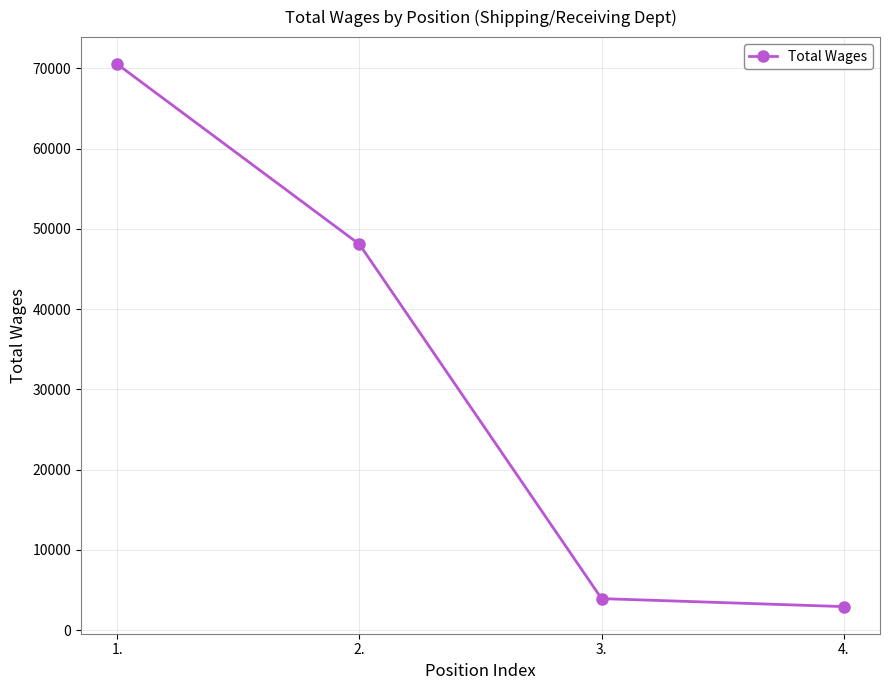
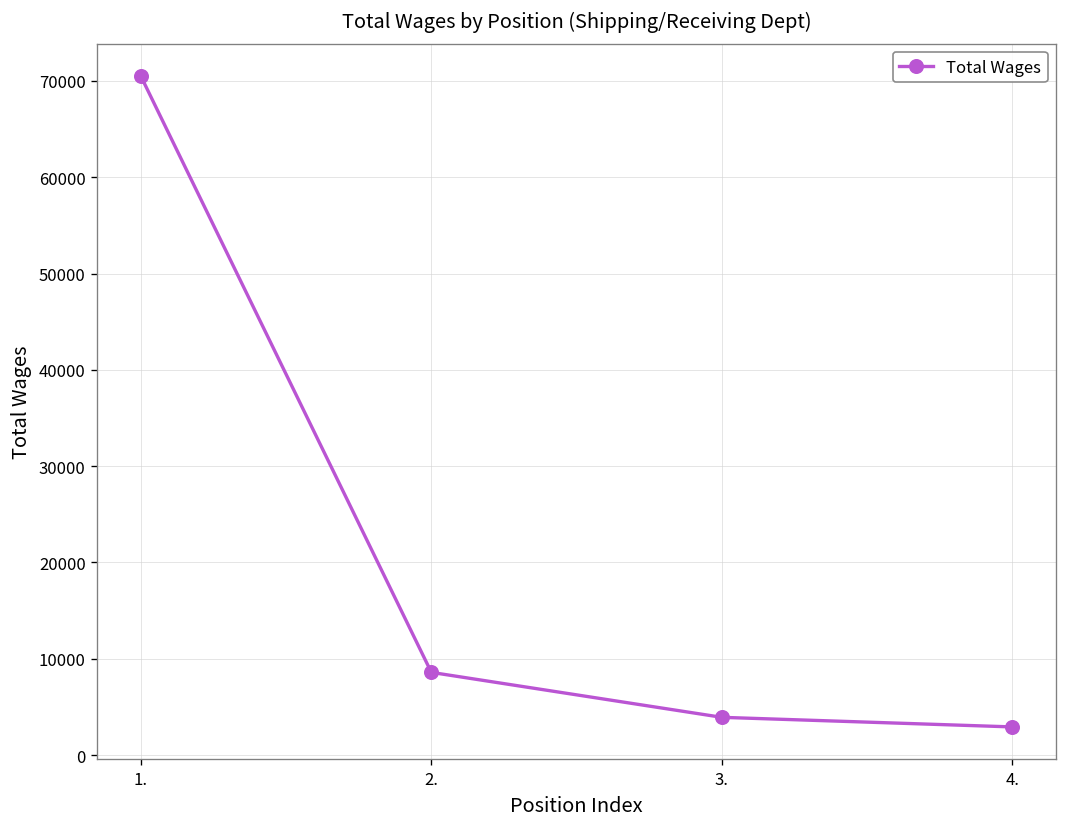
  {
    "1.": 71000,
-   "2.": 48000,
+   "2.": 9000,
    "3.": 4000,
    "4.": 3000
  }
